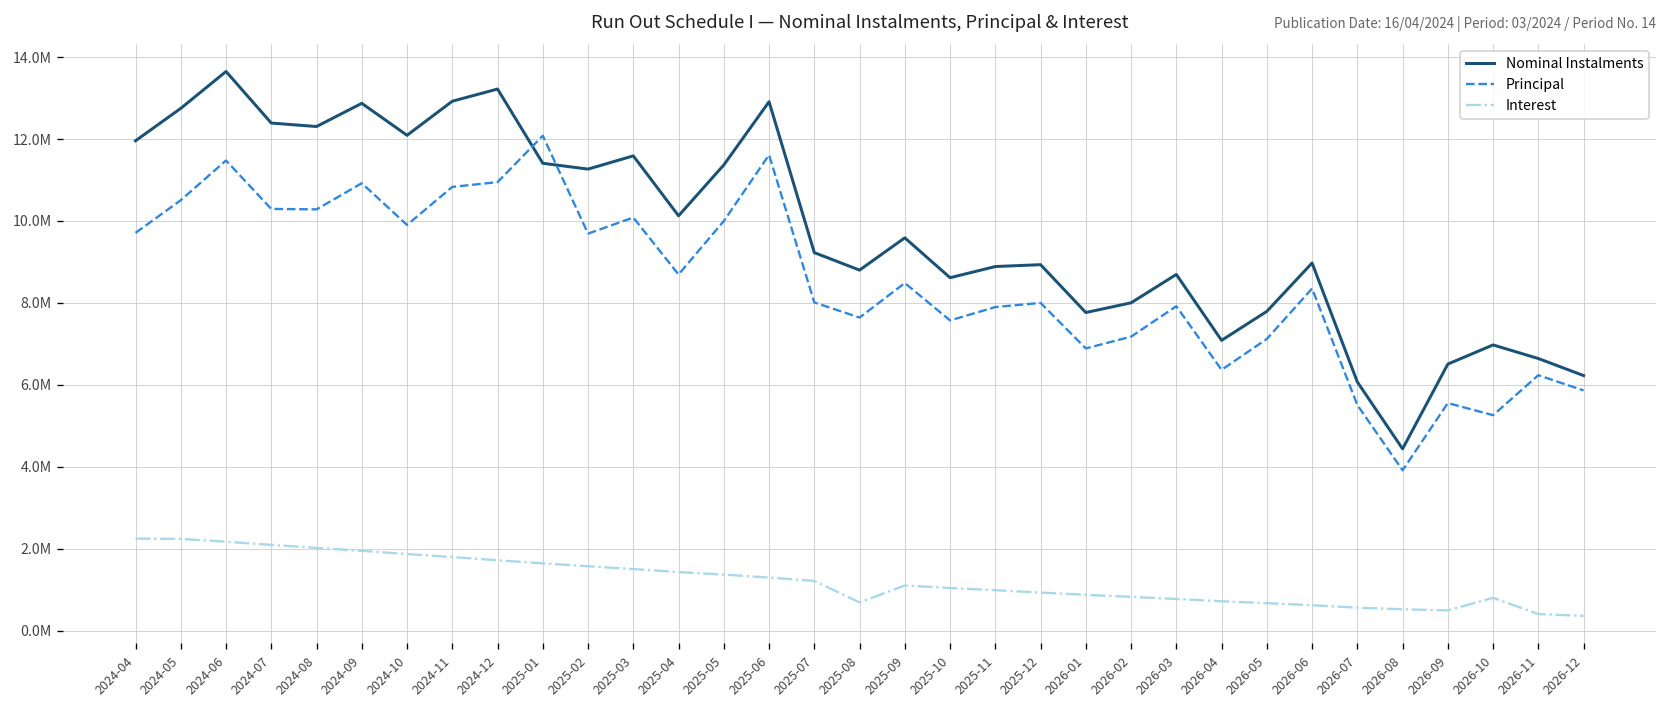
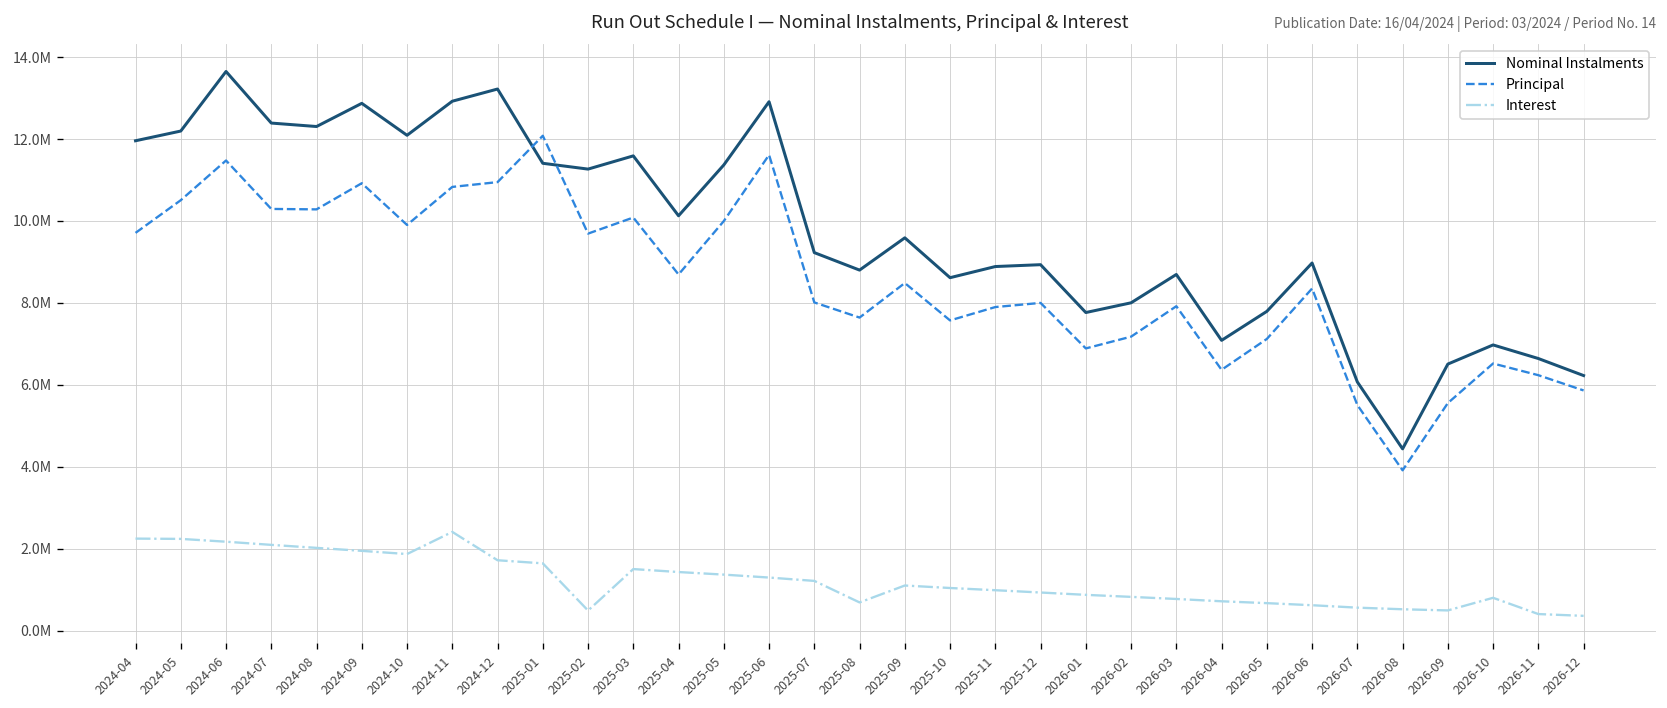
  {
    "Nominal Instalments": {
      "2024-04": 12000000,
-     "2024-05": 12700000,
+     "2024-05": 12200000,
      "2024-06": 13600000,
      "2024-07": 12400000,
      "2024-08": 12300000,
      "2024-09": 12900000,
      "2024-10": 12100000,
      "2024-11": 12900000,
      "2024-12": 13200000,
      "2025-01": 11400000,
      "2025-02": 11300000,
      "2025-03": 11600000,
      "2025-04": 10100000,
      "2025-05": 11400000,
      "2025-06": 12900000,
      "2025-07": 9200000,
      "2025-08": 8800000,
      "2025-09": 9600000,
      "2025-10": 8600000,
      "2025-11": 8900000,
      "2025-12": 8900000,
      "2026-01": 7800000,
      "2026-02": 8000000,
      "2026-03": 8700000,
      "2026-04": 7100000,
      "2026-05": 7800000,
      "2026-06": 9000000,
      "2026-07": 6100000,
      "2026-08": 4400000,
      "2026-09": 6500000,
      "2026-10": 7000000,
      "2026-11": 6600000,
      "2026-12": 6200000
    },
    "Principal": {
      "2024-04": 9700000,
      "2024-05": 10500000,
      "2024-06": 11500000,
      "2024-07": 10300000,
      "2024-08": 10300000,
      "2024-09": 10900000,
      "2024-10": 9900000,
      "2024-11": 10800000,
      "2024-12": 10900000,
      "2025-01": 12100000,
      "2025-02": 9700000,
      "2025-03": 10100000,
      "2025-04": 8700000,
      "2025-05": 10000000,
      "2025-06": 11600000,
      "2025-07": 8000000,
      "2025-08": 7600000,
      "2025-09": 8500000,
      "2025-10": 7600000,
      "2025-11": 7900000,
      "2025-12": 8000000,
      "2026-01": 6900000,
      "2026-02": 7200000,
      "2026-03": 7900000,
      "2026-04": 6400000,
      "2026-05": 7100000,
      "2026-06": 8400000,
      "2026-07": 5500000,
      "2026-08": 3900000,
      "2026-09": 5600000,
-     "2026-10": 5300000,
+     "2026-10": 6500000,
      "2026-11": 6200000,
      "2026-12": 5900000
    },
    "Interest": {
      "2024-04": 2200000,
      "2024-05": 2200000,
      "2024-06": 2200000,
      "2024-07": 2100000,
      "2024-08": 2000000,
      "2024-09": 1900000,
      "2024-10": 1900000,
-     "2024-11": 1800000,
+     "2024-11": 2400000,
      "2024-12": 1700000,
      "2025-01": 1600000,
-     "2025-02": 1600000,
+     "2025-02": 500000,
      "2025-03": 1500000,
      "2025-04": 1400000,
      "2025-05": 1400000,
      "2025-06": 1300000,
      "2025-07": 1200000,
      "2025-08": 700000,
      "2025-09": 1100000,
      "2025-10": 1000000,
      "2025-11": 1000000,
      "2025-12": 900000,
      "2026-01": 900000,
      "2026-02": 800000,
      "2026-03": 800000,
      "2026-04": 700000,
      "2026-05": 700000,
      "2026-06": 600000,
      "2026-07": 600000,
      "2026-08": 500000,
      "2026-09": 500000,
      "2026-10": 800000,
      "2026-11": 400000,
      "2026-12": 400000
    }
  }
